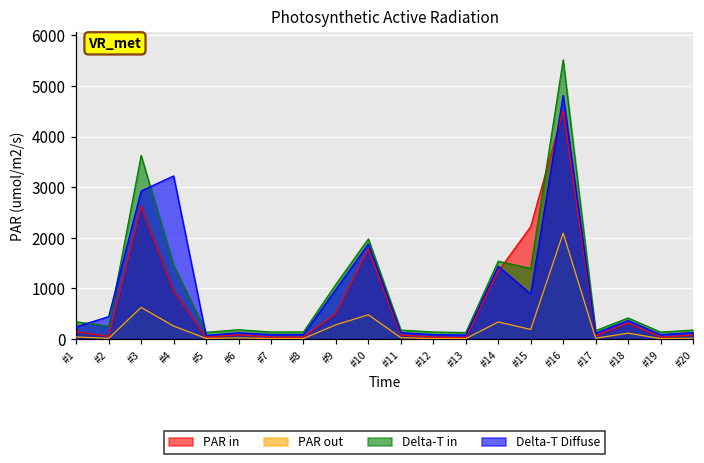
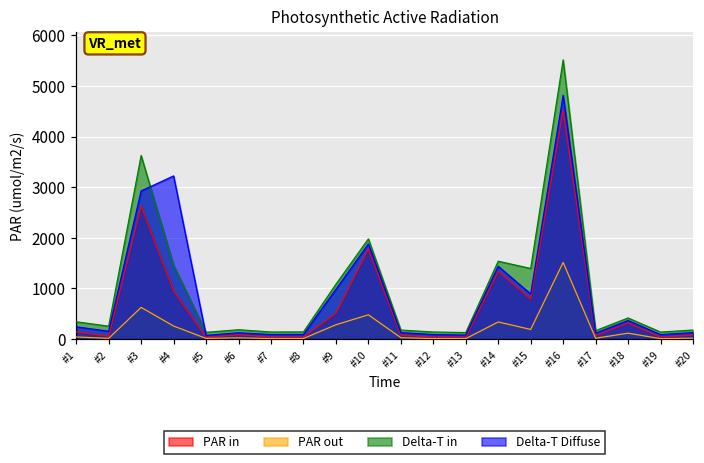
  {
    "PAR in": {
      "#1": 100,
      "#3": 2600,
      "#4": 1000,
      "#9": 500,
      "#10": 1800,
      "#14": 1300,
-     "#15": 2200,
+     "#15": 800,
      "#16": 4500
    },
    "PAR out": {
      "#1": 0,
      "#3": 600,
      "#4": 300,
      "#6": 0,
      "#9": 300,
      "#10": 500,
      "#14": 300,
      "#15": 200,
-     "#16": 2100,
+     "#16": 1500,
      "#18": 100,
      "#20": 0
    },
    "Delta-T in": {
      "#1": 300,
      "#2": 300,
      "#3": 3600,
      "#4": 1500,
      "#5": 100,
      "#6": 200,
      "#9": 1100,
      "#10": 2000,
      "#14": 1500,
      "#15": 1400,
      "#16": 5500
    },
    "Delta-T Diffuse": {
      "#1": 200,
-     "#2": 400,
+     "#2": 200,
      "#3": 2900,
      "#4": 3200,
      "#9": 1000,
      "#10": 1900,
      "#14": 1400,
      "#15": 900,
      "#16": 4800
    }
  }
